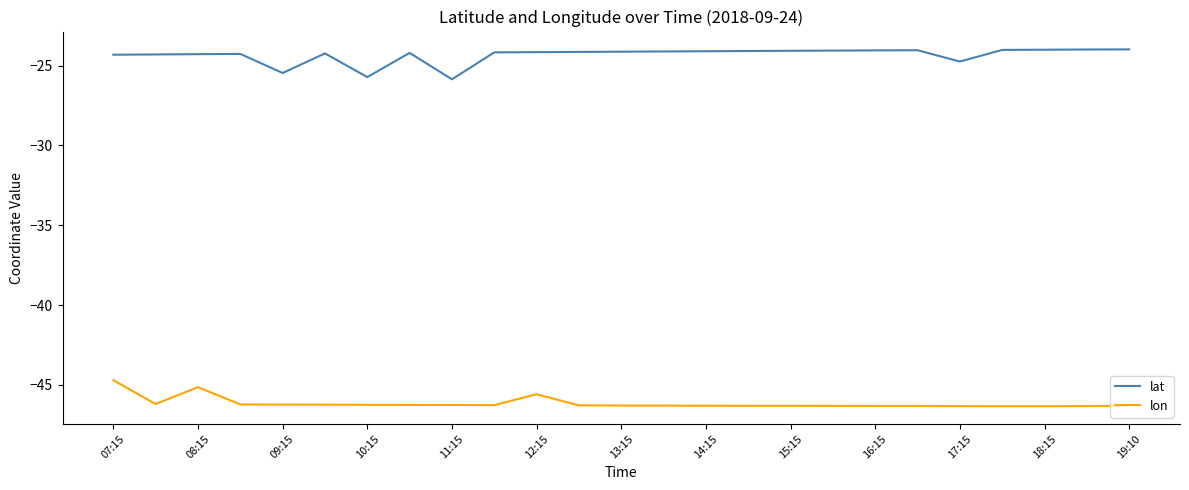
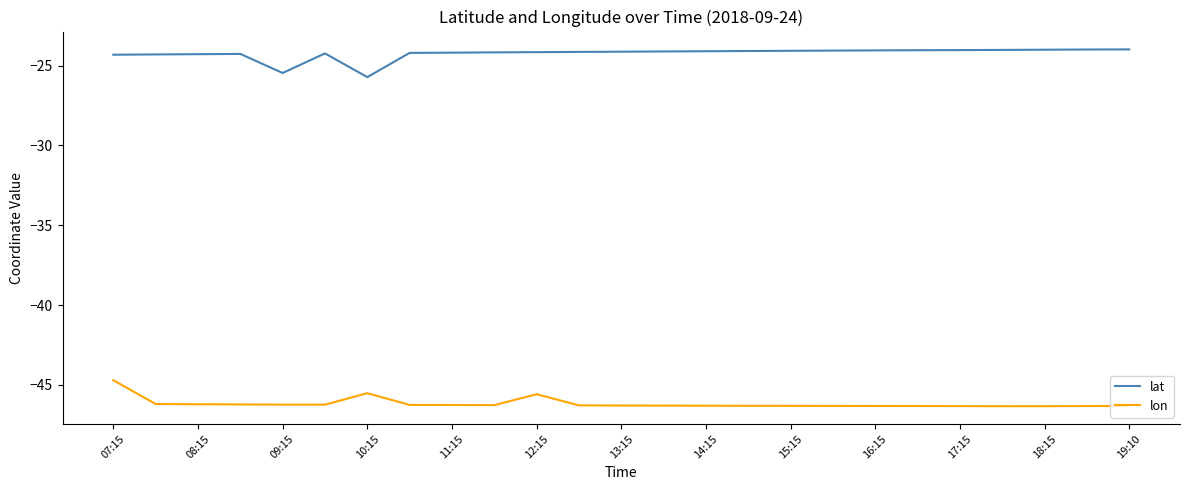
  {
    "lat": {
      "07:15": -24.3,
      "08:15": -24.3,
      "09:15": -25.5,
      "10:15": -25.7,
-     "11:15": -25.9,
+     "11:15": -24.2,
      "12:15": -24.2,
      "13:15": -24.1,
      "14:15": -24.1,
      "15:15": -24.1,
      "16:15": -24.0,
-     "17:15": -24.7,
+     "17:15": -24.0,
      "18:15": -24.0,
      "19:10": -24.0
    },
    "lon": {
      "07:15": -44.7,
-     "08:15": -45.1,
+     "08:15": -46.2,
      "09:15": -46.2,
-     "10:15": -46.2,
+     "10:15": -45.5,
      "11:15": -46.3,
      "12:15": -45.6,
      "13:15": -46.3,
      "14:15": -46.3,
      "15:15": -46.3,
      "16:15": -46.3,
      "17:15": -46.3,
      "18:15": -46.3
    }
  }
